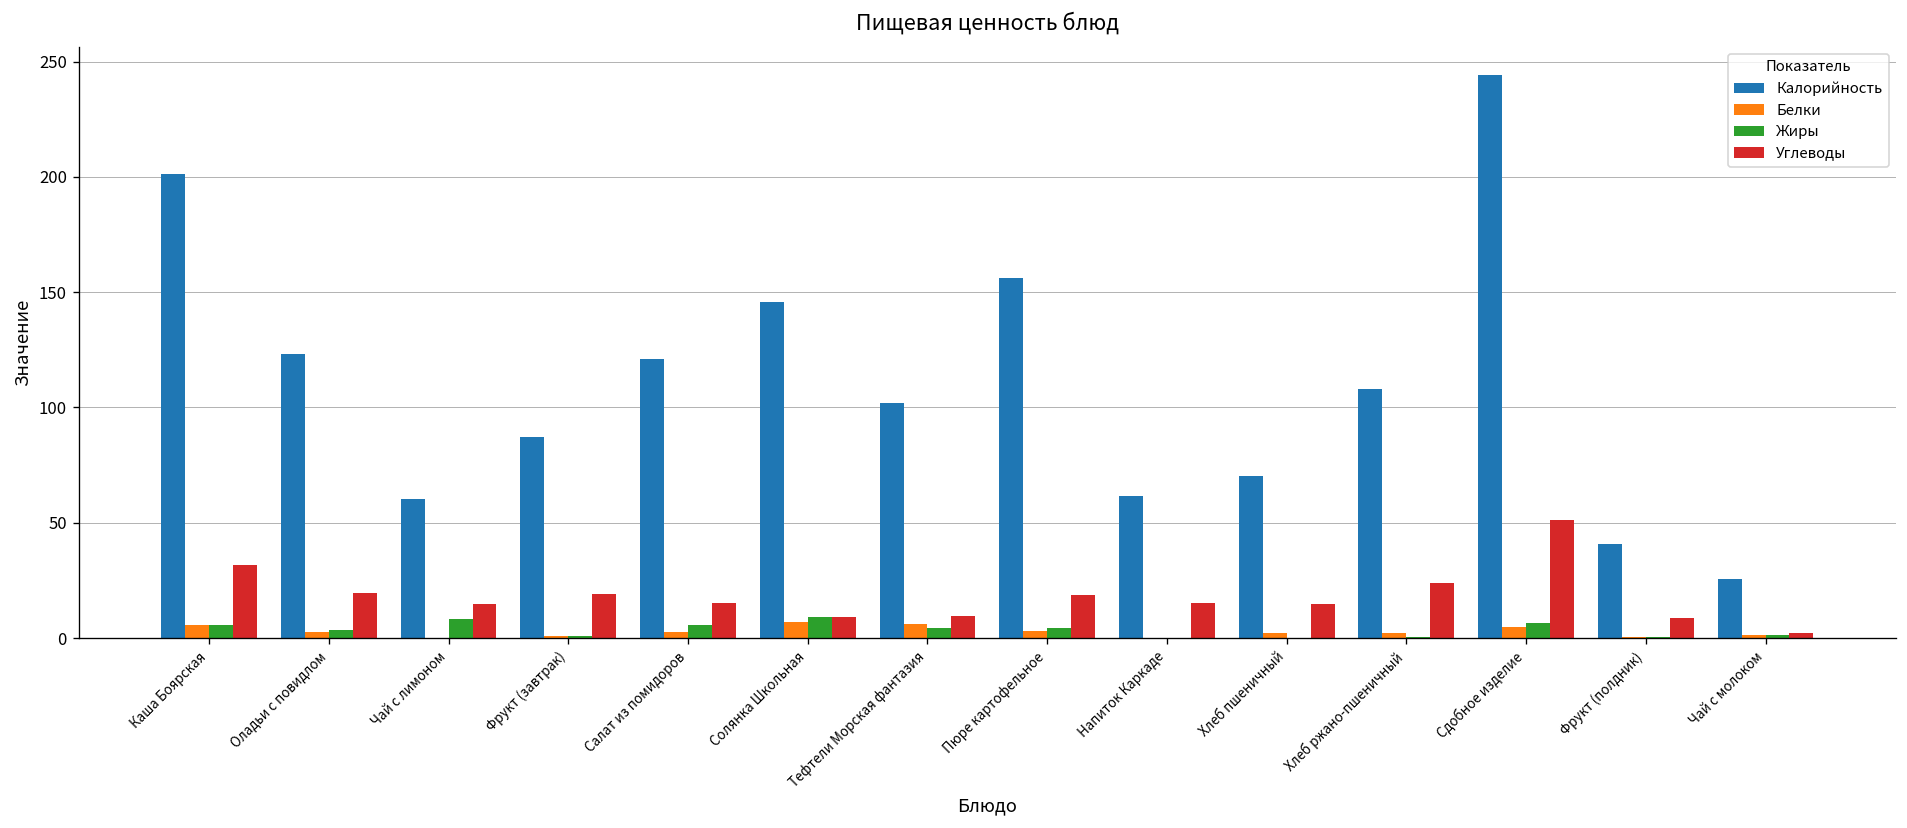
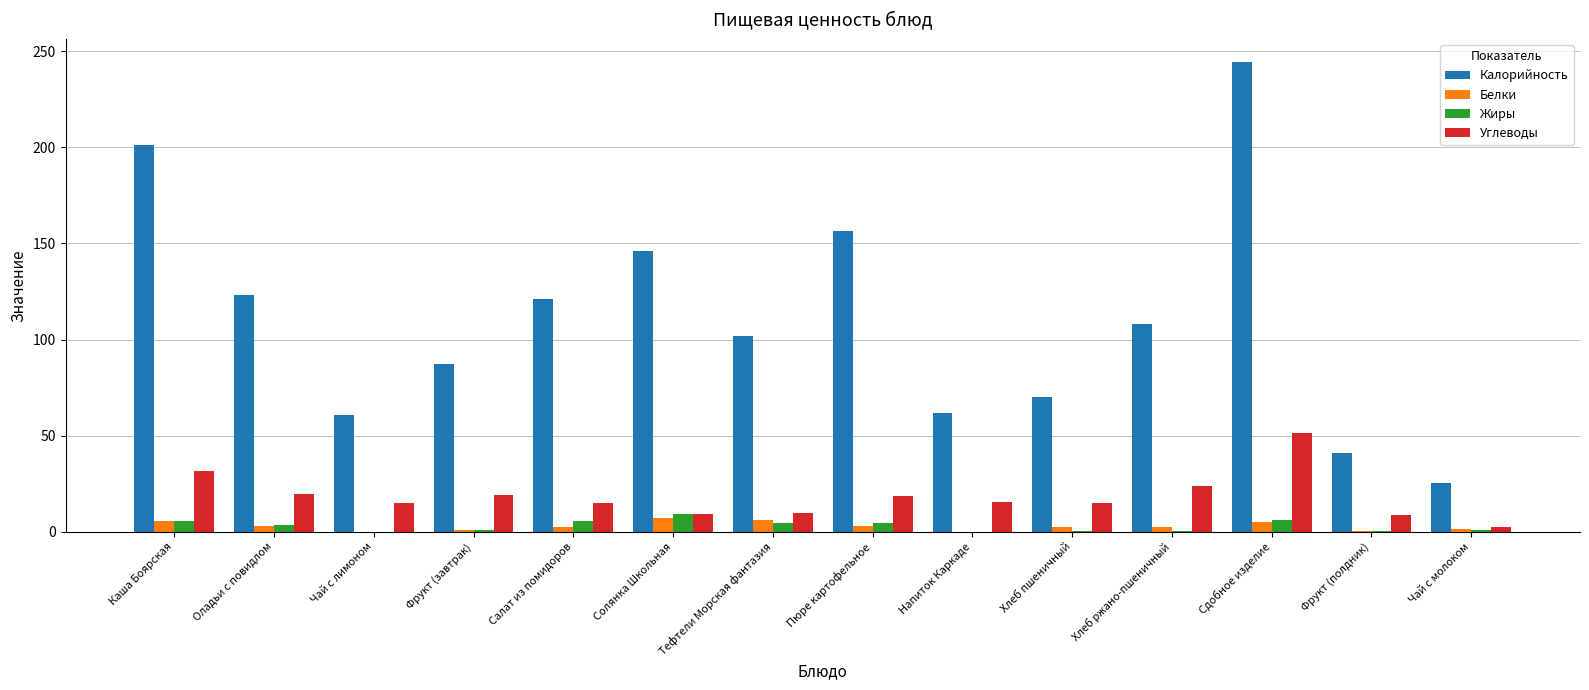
  {
    "Калорийность": {
      "Каша Боярская": 201,
      "Оладьи с повидлом": 123,
      "Чай с лимоном": 61,
      "Фрукт (завтрак)": 87,
      "Салат из помидоров": 121,
      "Солянка Школьная": 146,
      "Тефтели Морская фантазия": 102,
      "Пюре картофельное": 156,
      "Напиток Каркаде": 62,
      "Хлеб пшеничный": 70,
      "Хлеб ржано-пшеничный": 108,
      "Сдобное изделие": 244,
      "Фрукт (полдник)": 41,
      "Чай с молоком": 26
    },
    "Белки": {
      "Каша Боярская": 6,
      "Оладьи с повидлом": 3,
      "Салат из помидоров": 3,
      "Солянка Школьная": 7,
      "Тефтели Морская фантазия": 6,
      "Пюре картофельное": 3,
      "Хлеб пшеничный": 2,
      "Хлеб ржано-пшеничный": 2,
      "Сдобное изделие": 5,
      "Чай с молоком": 2
    },
    "Жиры": {
      "Каша Боярская": 6,
      "Оладьи с повидлом": 4,
-     "Чай с лимоном": 8,
+     "Чай с лимоном": 0,
      "Салат из помидоров": 6,
      "Солянка Школьная": 9,
      "Тефтели Морская фантазия": 4,
      "Пюре картофельное": 4,
      "Напиток Каркаде": 0,
      "Сдобное изделие": 6
    },
    "Углеводы": {
      "Каша Боярская": 32,
      "Оладьи с повидлом": 20,
      "Чай с лимоном": 15,
      "Фрукт (завтрак)": 19,
      "Салат из помидоров": 15,
      "Солянка Школьная": 9,
      "Тефтели Морская фантазия": 10,
      "Пюре картофельное": 19,
      "Напиток Каркаде": 15,
      "Хлеб пшеничный": 15,
      "Хлеб ржано-пшеничный": 24,
      "Сдобное изделие": 51,
      "Фрукт (полдник)": 9,
      "Чай с молоком": 2
    }
  }
